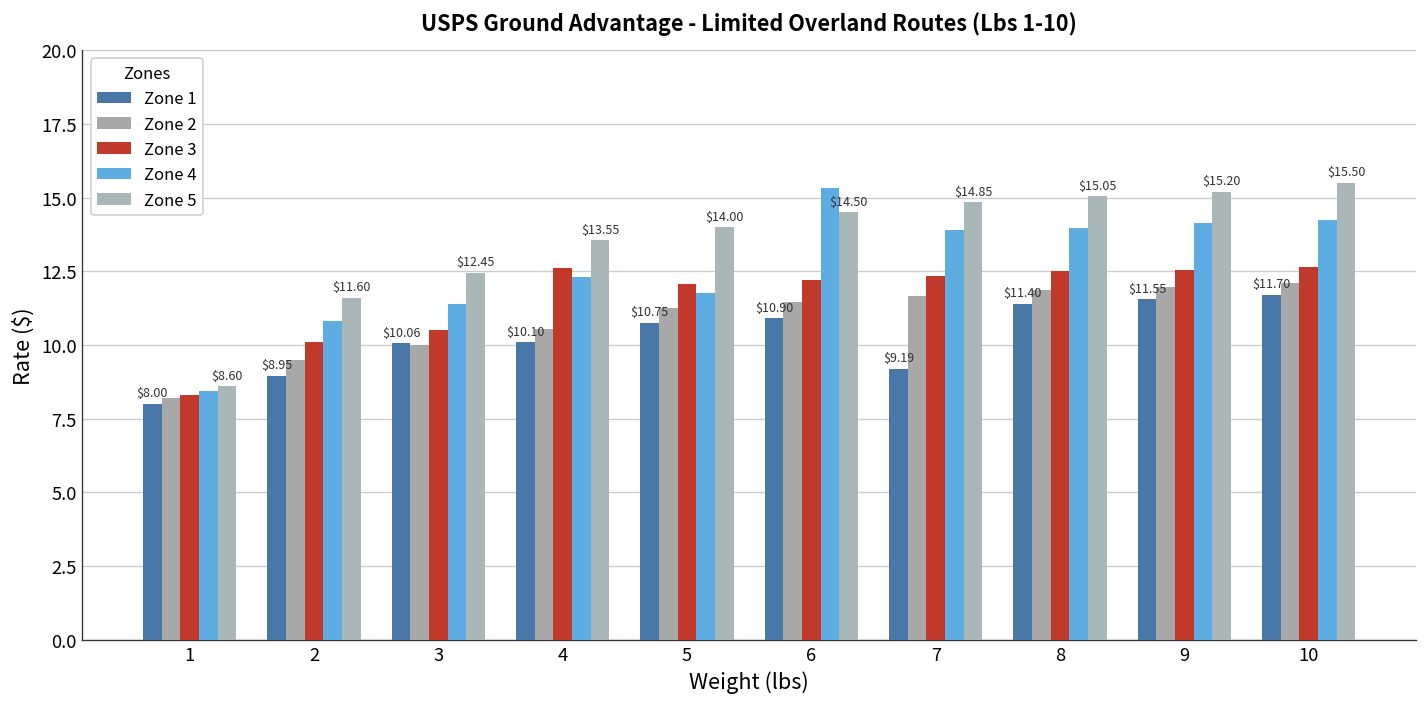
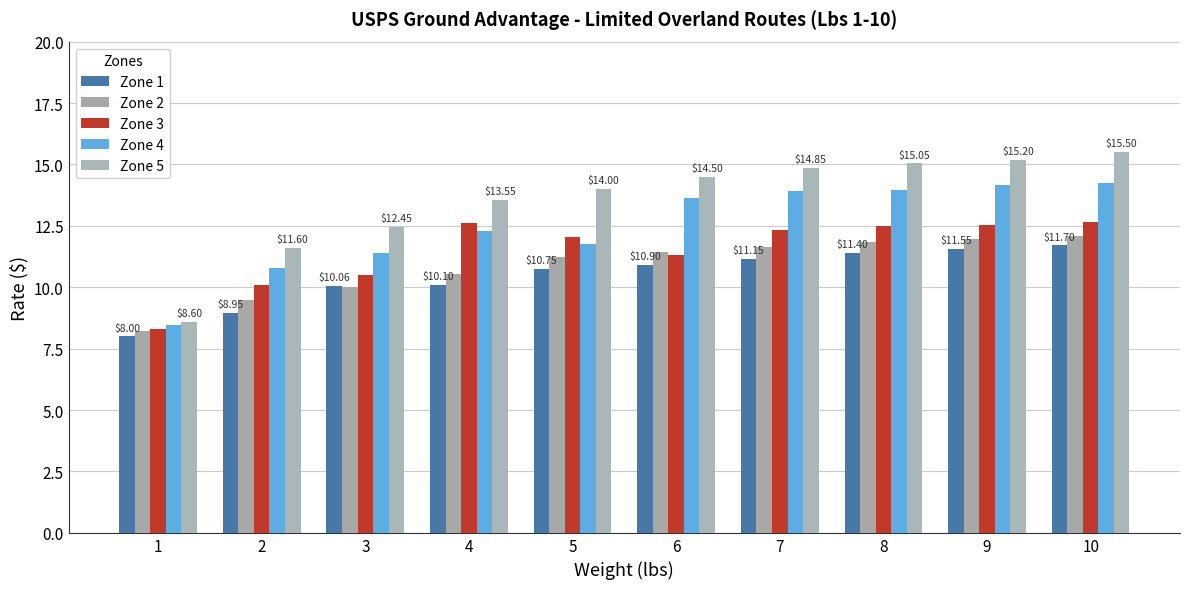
  {
    "Zone 1": {
      "1": "$8.00",
      "2": "$8.95",
      "3": "$10.06",
      "4": "$10.10",
      "5": "$10.75",
      "6": "$10.90",
-     "7": "$9.19",
+     "7": "$11.15",
      "8": "$11.40",
      "9": "$11.55",
      "10": "$11.70"
    },
    "Zone 3": {
      "1": "8.3",
      "2": "10.1",
      "3": "10.5",
      "4": "12.6",
      "5": "12.1",
-     "6": "12.2",
+     "6": "11.3",
      "7": "12.4",
      "8": "12.5",
      "9": "12.6",
      "10": "12.7"
    },
    "Zone 4": {
      "1": "8.5",
      "2": "10.8",
      "3": "11.4",
      "4": "12.3",
      "5": "11.8",
-     "6": "15.3",
+     "6": "13.7",
      "7": "13.9",
      "8": "14.0",
      "9": "14.2",
      "10": "14.3"
    }
  }
